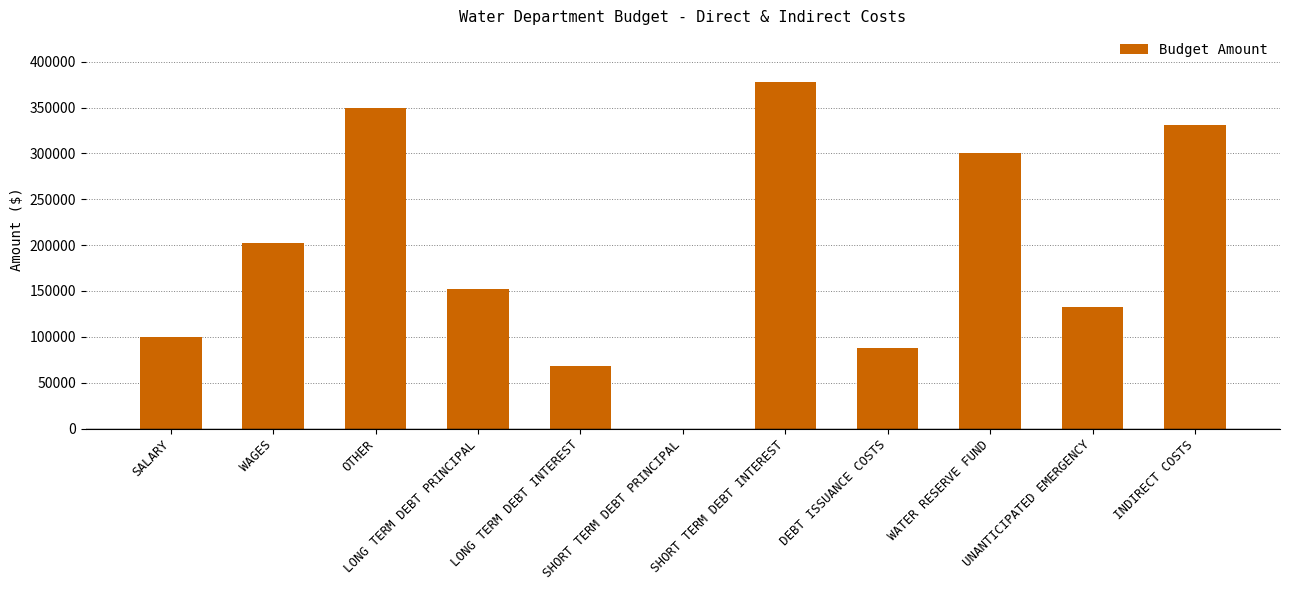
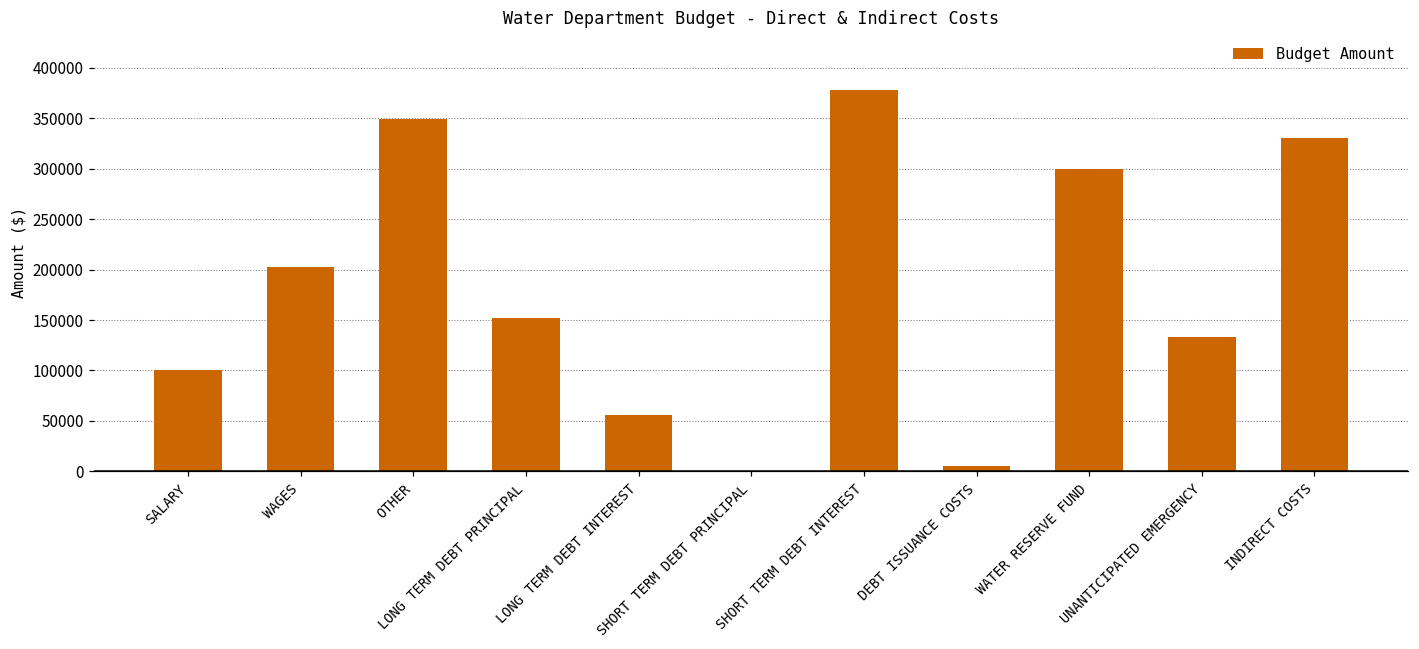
  {
    "SALARY": 100000,
    "WAGES": 200000,
    "OTHER": 350000,
    "LONG TERM DEBT PRINCIPAL": 150000,
-   "LONG TERM DEBT INTEREST": 70000,
+   "LONG TERM DEBT INTEREST": 60000,
    "SHORT TERM DEBT PRINCIPAL": 0,
    "SHORT TERM DEBT INTEREST": 380000,
-   "DEBT ISSUANCE COSTS": 90000,
+   "DEBT ISSUANCE COSTS": 10000,
    "WATER RESERVE FUND": 300000,
    "UNANTICIPATED EMERGENCY": 130000,
    "INDIRECT COSTS": 330000
  }
